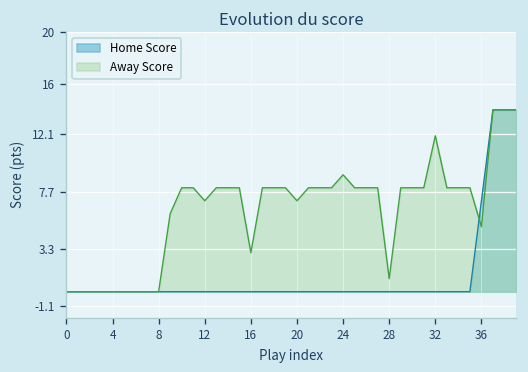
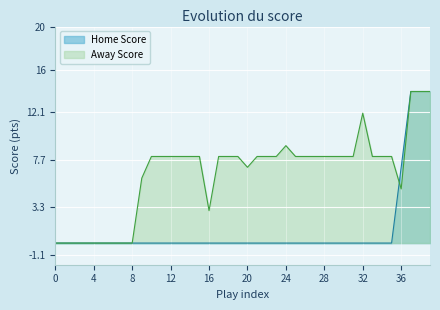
  {
    "Home Score": {
      "12": 0,
      "16": 0,
      "20": 0,
      "24": 0,
      "28": 0,
      "32": 0,
      "36": 7
    },
    "Away Score": {
-     "12": 7,
+     "12": 8,
      "16": 3,
      "20": 7,
      "24": 9,
-     "28": 1,
+     "28": 8,
      "32": 12,
      "36": 5
    }
  }
